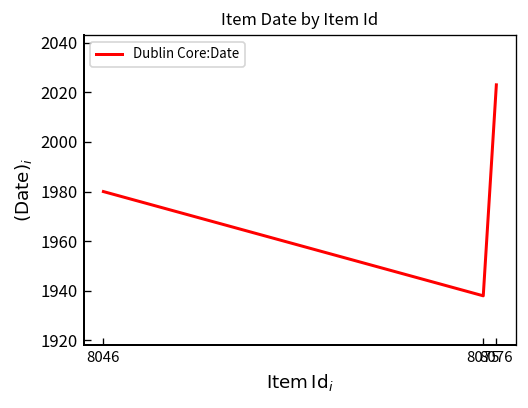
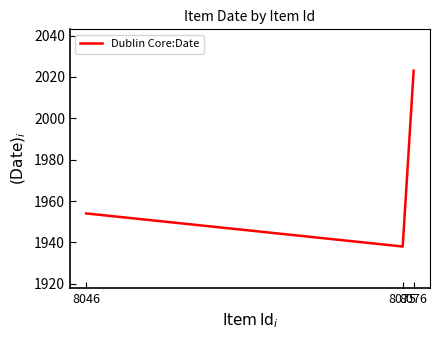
  {
-   "8046": 1980
+   "8046": 1954
  }
